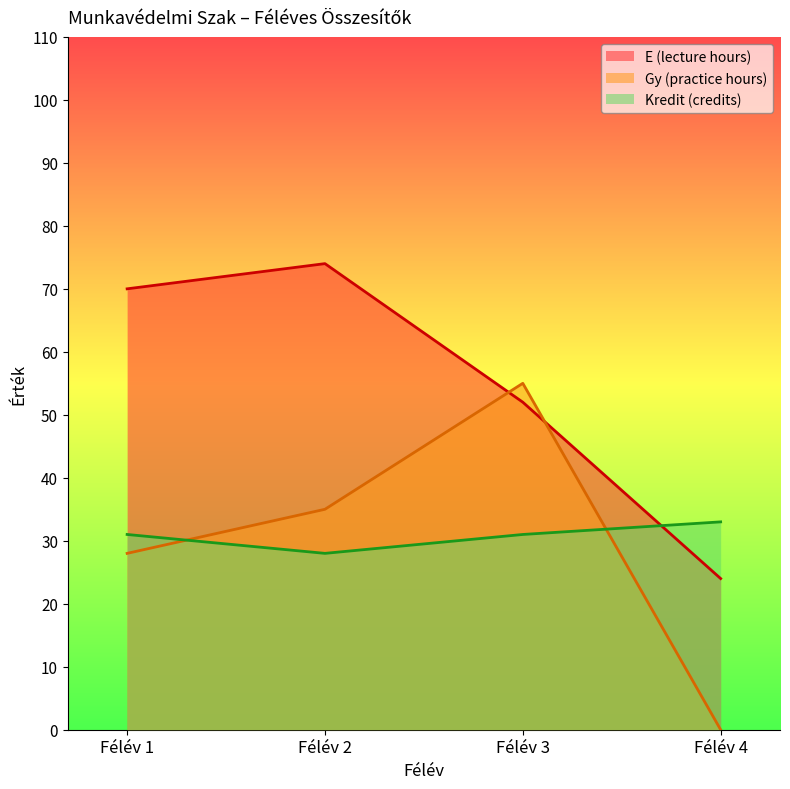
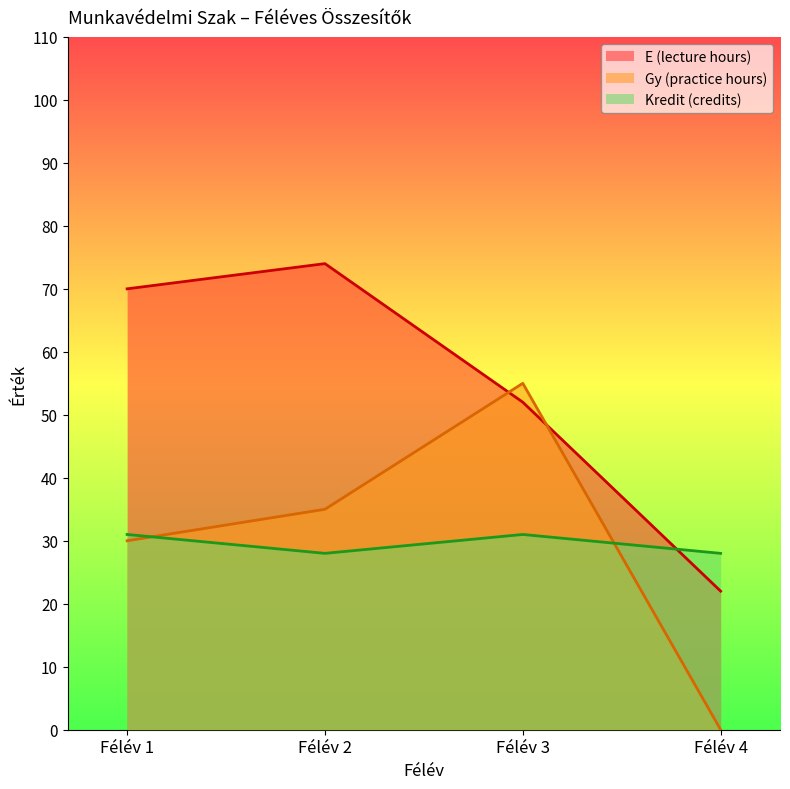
  {
    "E (lecture hours)": {
      "Félév 1": 70,
      "Félév 2": 74,
      "Félév 3": 52,
-     "Félév 4": 24
+     "Félév 4": 22
    },
    "Gy (practice hours)": {
-     "Félév 1": 28,
+     "Félév 1": 30,
      "Félév 2": 35,
      "Félév 3": 55,
      "Félév 4": 0
    },
    "Kredit (credits)": {
      "Félév 1": 31,
      "Félév 2": 28,
      "Félév 3": 31,
-     "Félév 4": 33
+     "Félév 4": 28
    }
  }
